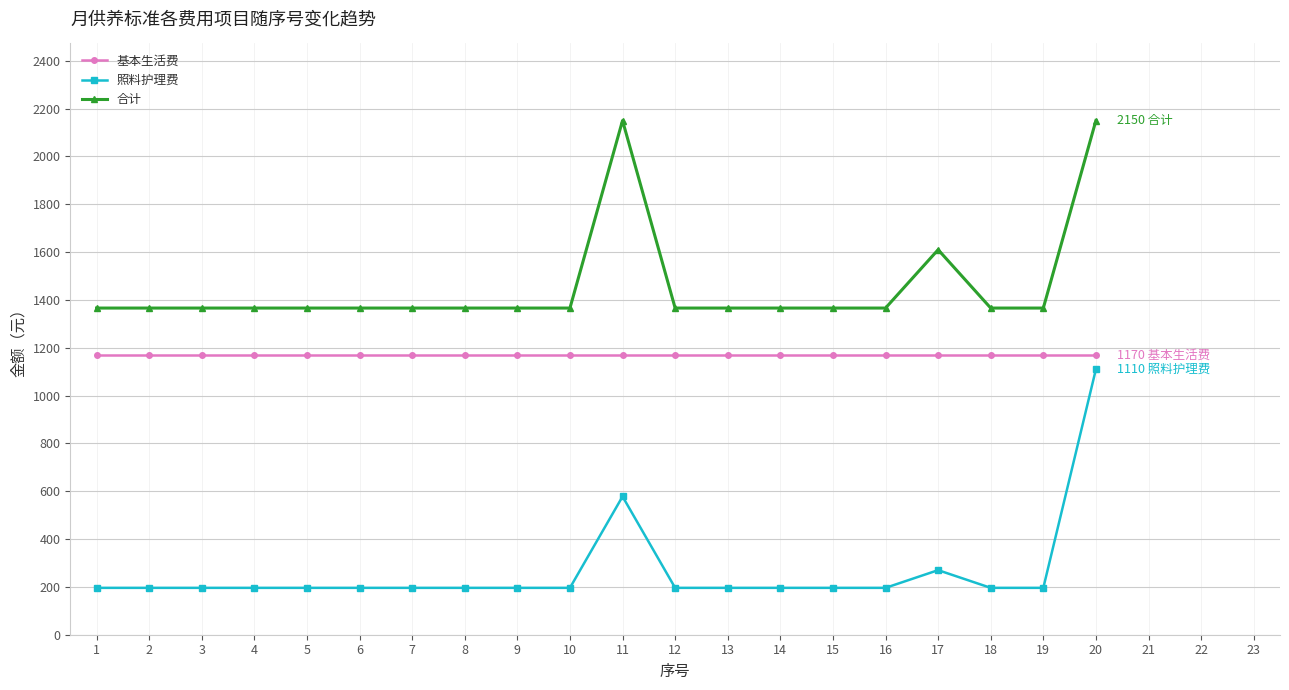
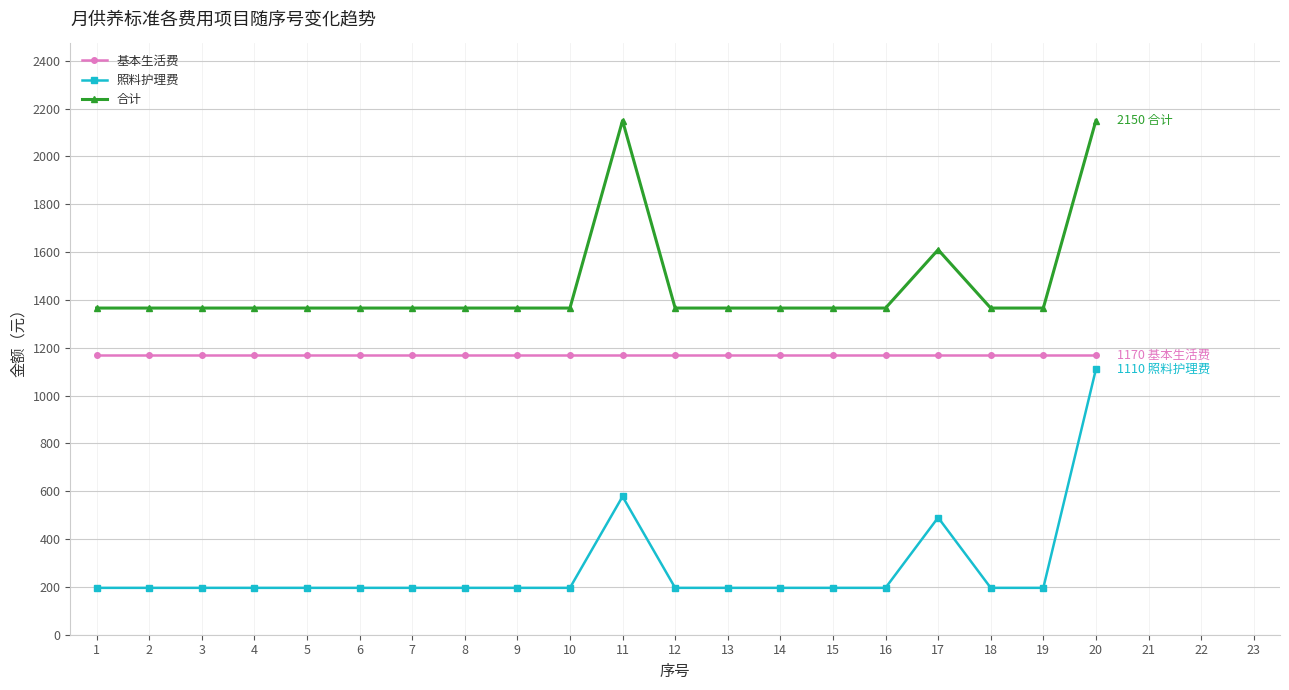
  {
    "基本生活费": {
      "20": 1170
    },
    "照料护理费": {
      "1": 200,
      "2": 200,
      "3": 200,
      "4": 200,
      "5": 200,
      "6": 200,
      "7": 200,
      "8": 200,
      "9": 200,
      "10": 200,
      "11": 580,
      "12": 200,
      "13": 200,
      "14": 200,
      "15": 200,
      "16": 200,
-     "17": 270,
+     "17": 490,
      "18": 200,
      "19": 200
    },
    "合计": {
      "20": 2150
    }
  }
